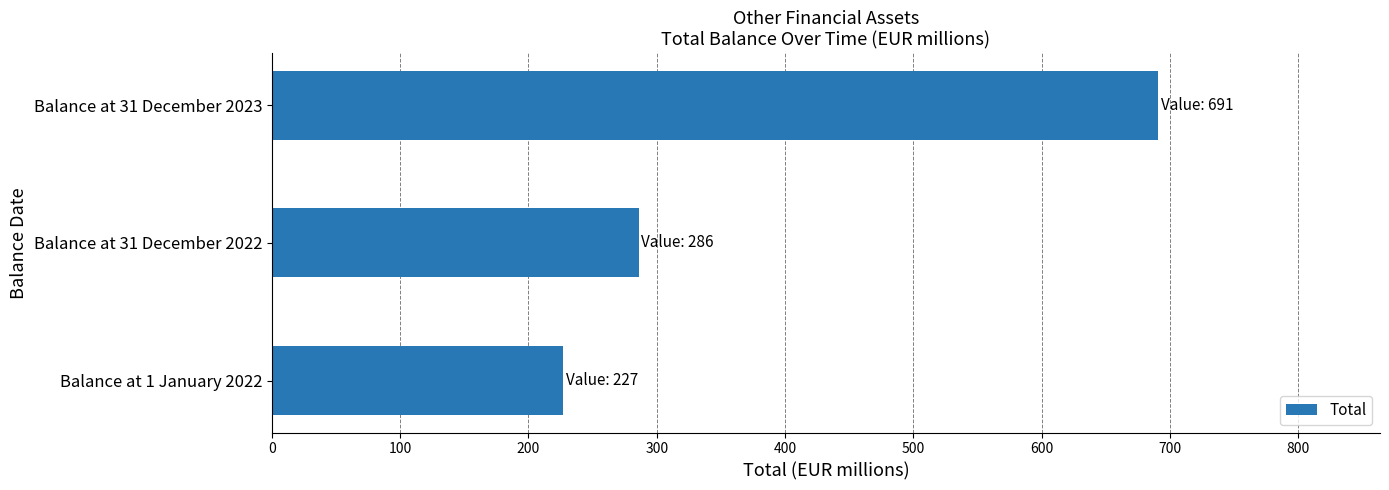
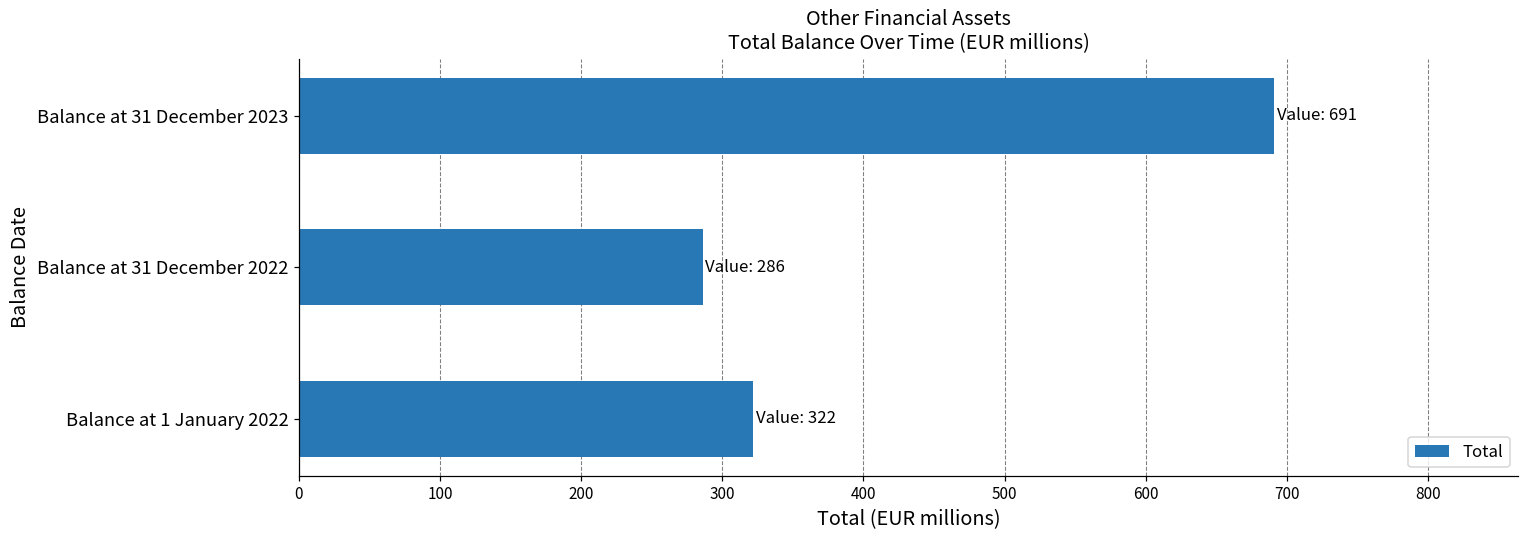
  {
    "Balance at 31 December 2023": 691,
    "Balance at 31 December 2022": 286,
-   "Balance at 1 January 2022": 227
+   "Balance at 1 January 2022": 322
  }
